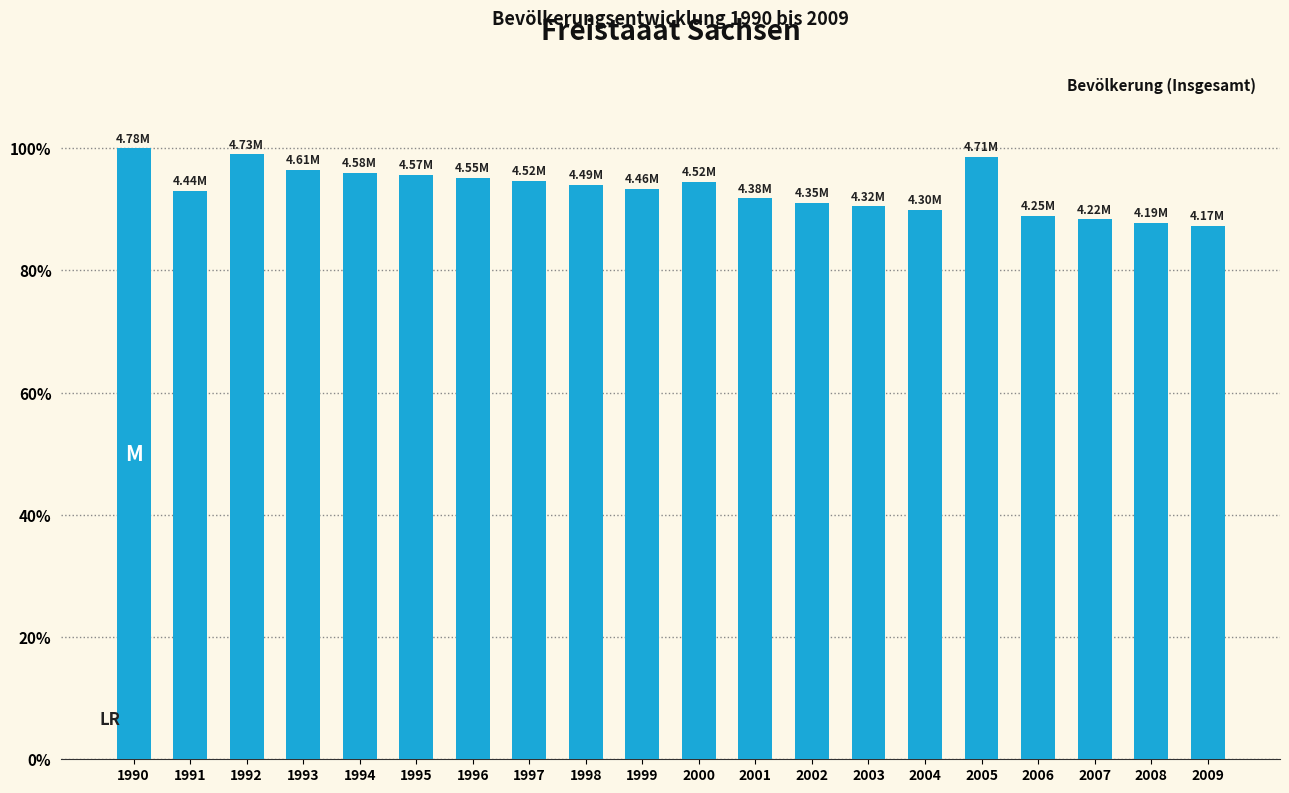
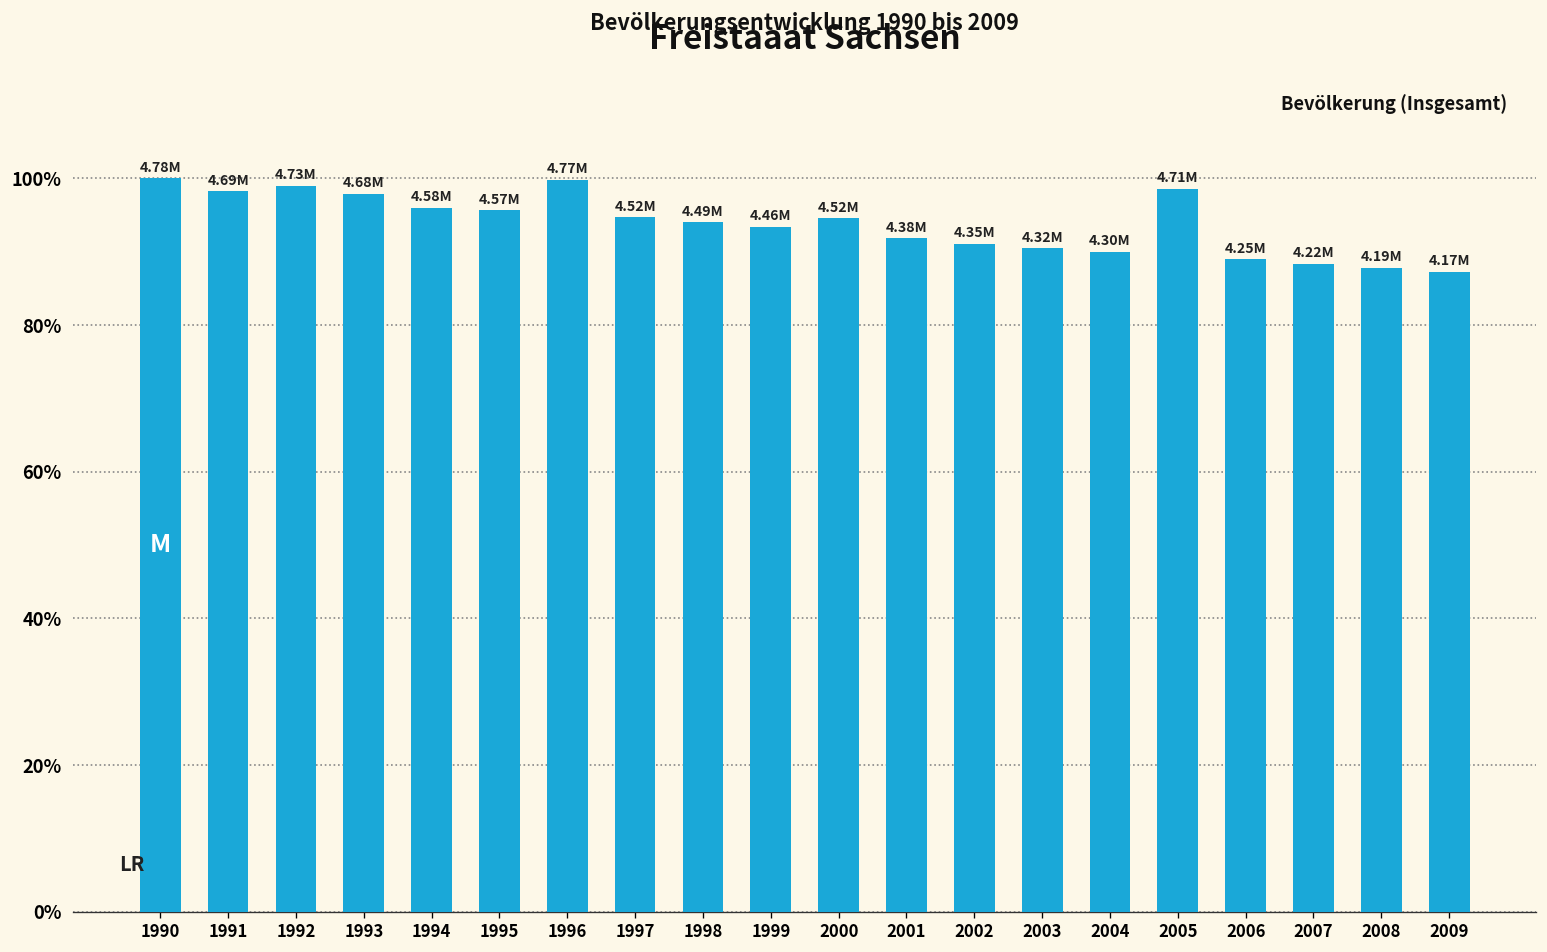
  {
-   "1991": "4.44M",
-   "1993": "4.61M",
-   "1996": "4.55M"
+   "1991": "4.69M",
+   "1993": "4.68M",
+   "1996": "4.77M"
  }
